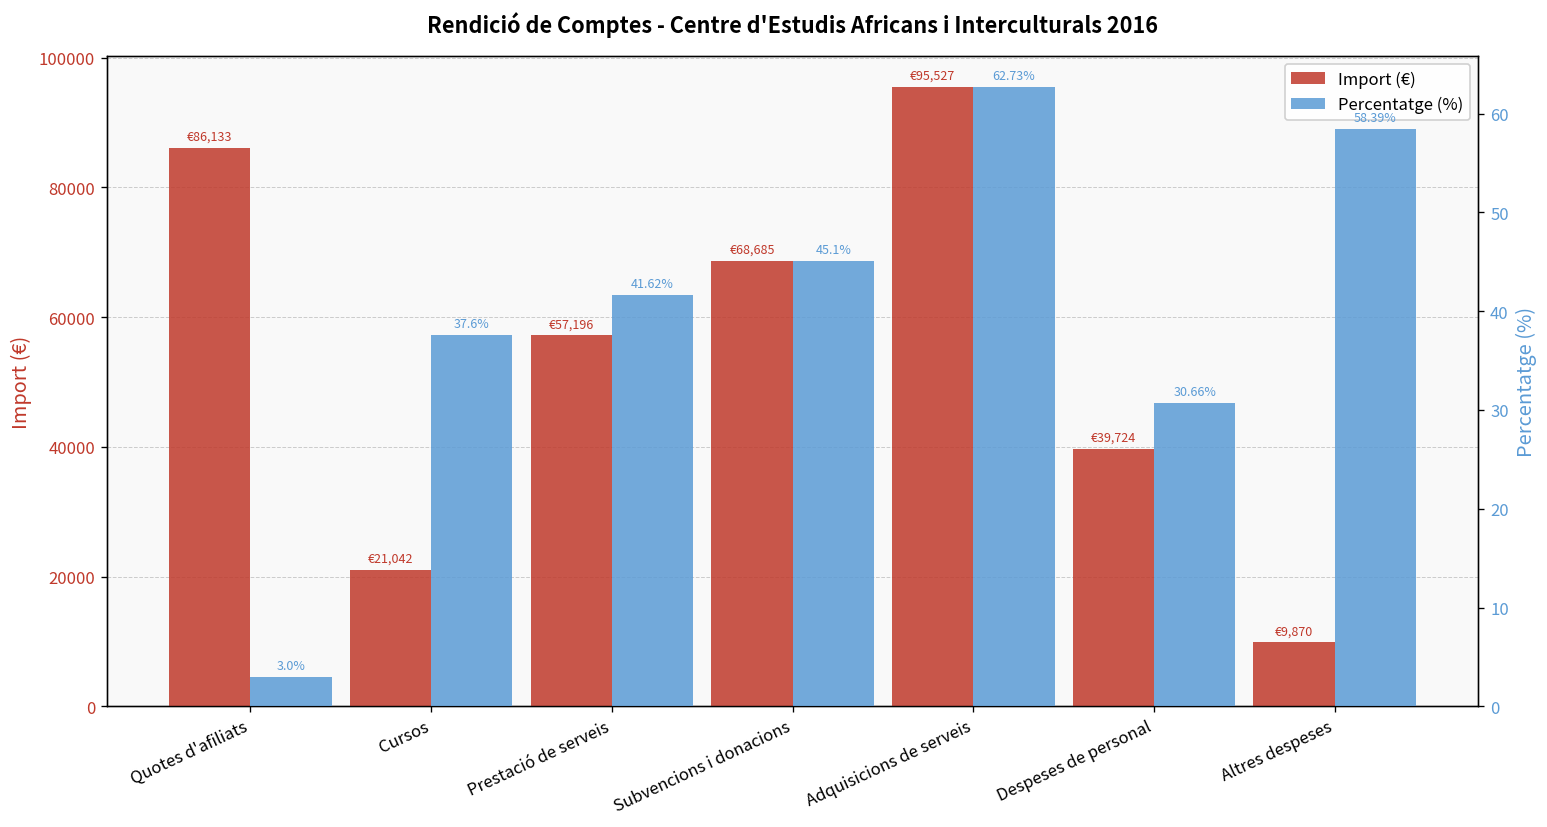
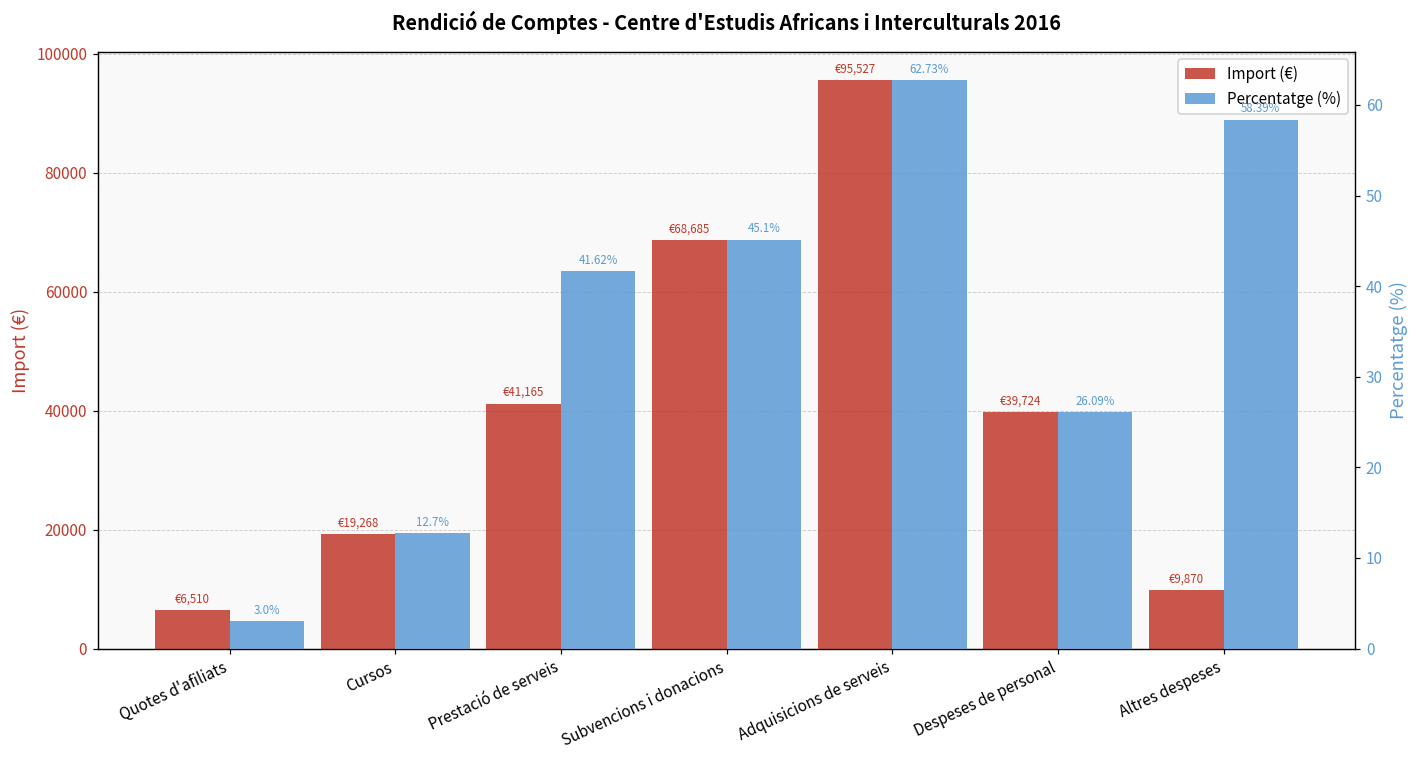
  {
    "Import (€)": {
-     "Quotes d'afiliats": "€86,133",
-     "Cursos": "€21,042",
-     "Prestació de serveis": "€57,196",
+     "Quotes d'afiliats": "€6,510",
+     "Cursos": "€19,268",
+     "Prestació de serveis": "€41,165",
      "Subvencions i donacions": "€68,685",
      "Adquisicions de serveis": "€95,527",
      "Despeses de personal": "€39,724",
      "Altres despeses": "€9,870"
    },
    "Percentatge (%)": {
      "Quotes d'afiliats": "3.0%",
-     "Cursos": "37.6%",
+     "Cursos": "12.7%",
      "Prestació de serveis": "41.62%",
      "Subvencions i donacions": "45.1%",
      "Adquisicions de serveis": "62.73%",
-     "Despeses de personal": "30.66%"
+     "Despeses de personal": "26.09%"
    }
  }
